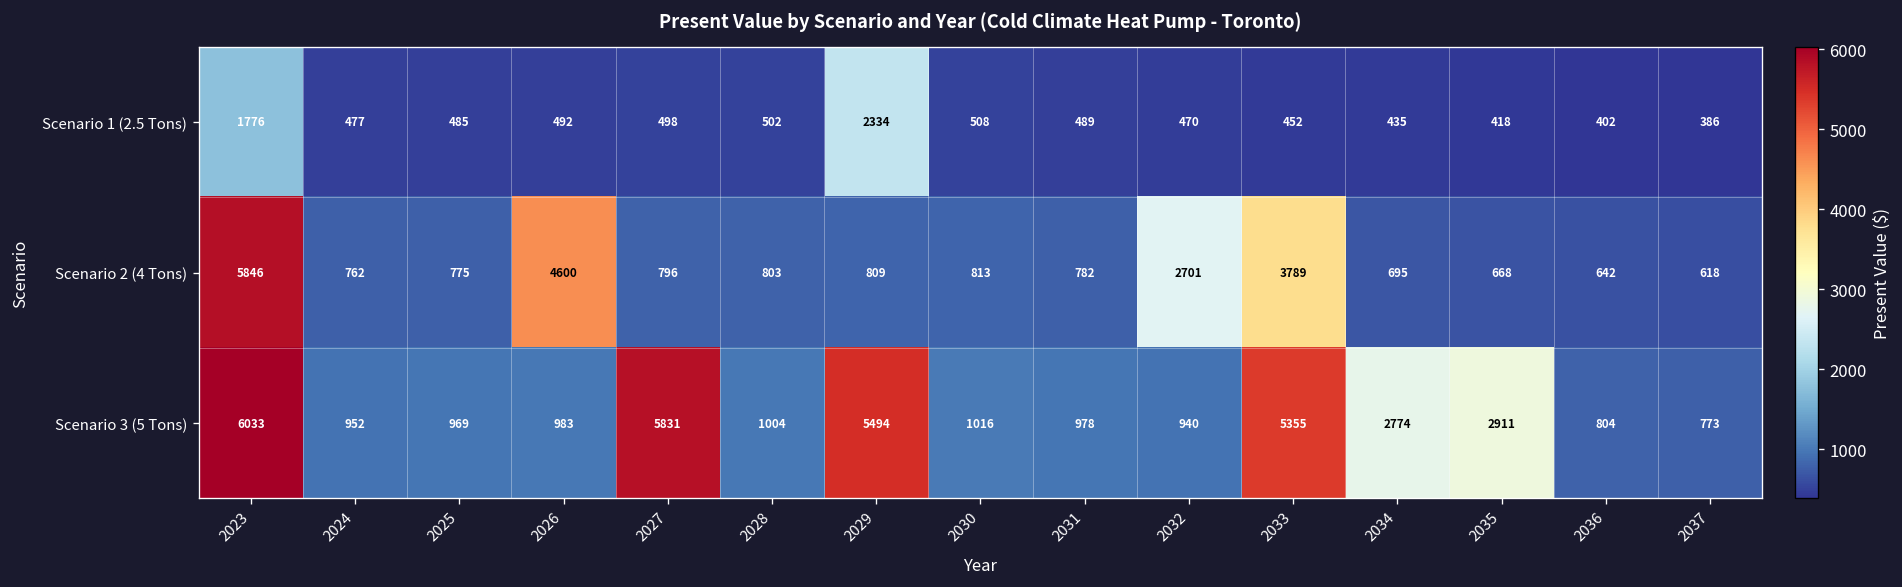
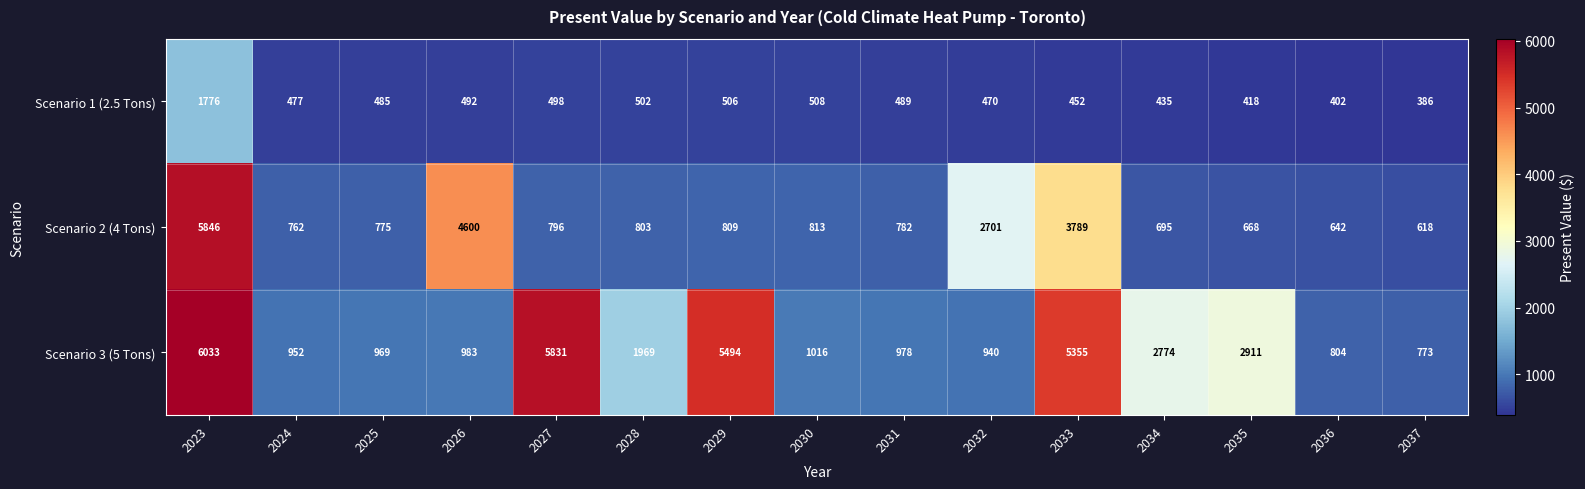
  {
    "Scenario 1 (2.5 Tons)": {
      "2023": 1776,
      "2024": 477,
      "2025": 485,
      "2026": 492,
      "2027": 498,
      "2028": 502,
-     "2029": 2334,
+     "2029": 506,
      "2030": 508,
      "2031": 489,
      "2032": 470,
      "2033": 452,
      "2034": 435,
      "2035": 418,
      "2036": 402,
      "2037": 386
    },
    "Scenario 2 (4 Tons)": {
      "2023": 5846,
      "2024": 762,
      "2025": 775,
      "2026": 4600,
      "2027": 796,
      "2028": 803,
      "2029": 809,
      "2030": 813,
      "2031": 782,
      "2032": 2701,
      "2033": 3789,
      "2034": 695,
      "2035": 668,
      "2036": 642,
      "2037": 618
    },
    "Scenario 3 (5 Tons)": {
      "2023": 6033,
      "2024": 952,
      "2025": 969,
      "2026": 983,
      "2027": 5831,
-     "2028": 1004,
+     "2028": 1969,
      "2029": 5494,
      "2030": 1016,
      "2031": 978,
      "2032": 940,
      "2033": 5355,
      "2034": 2774,
      "2035": 2911,
      "2036": 804,
      "2037": 773
    }
  }
